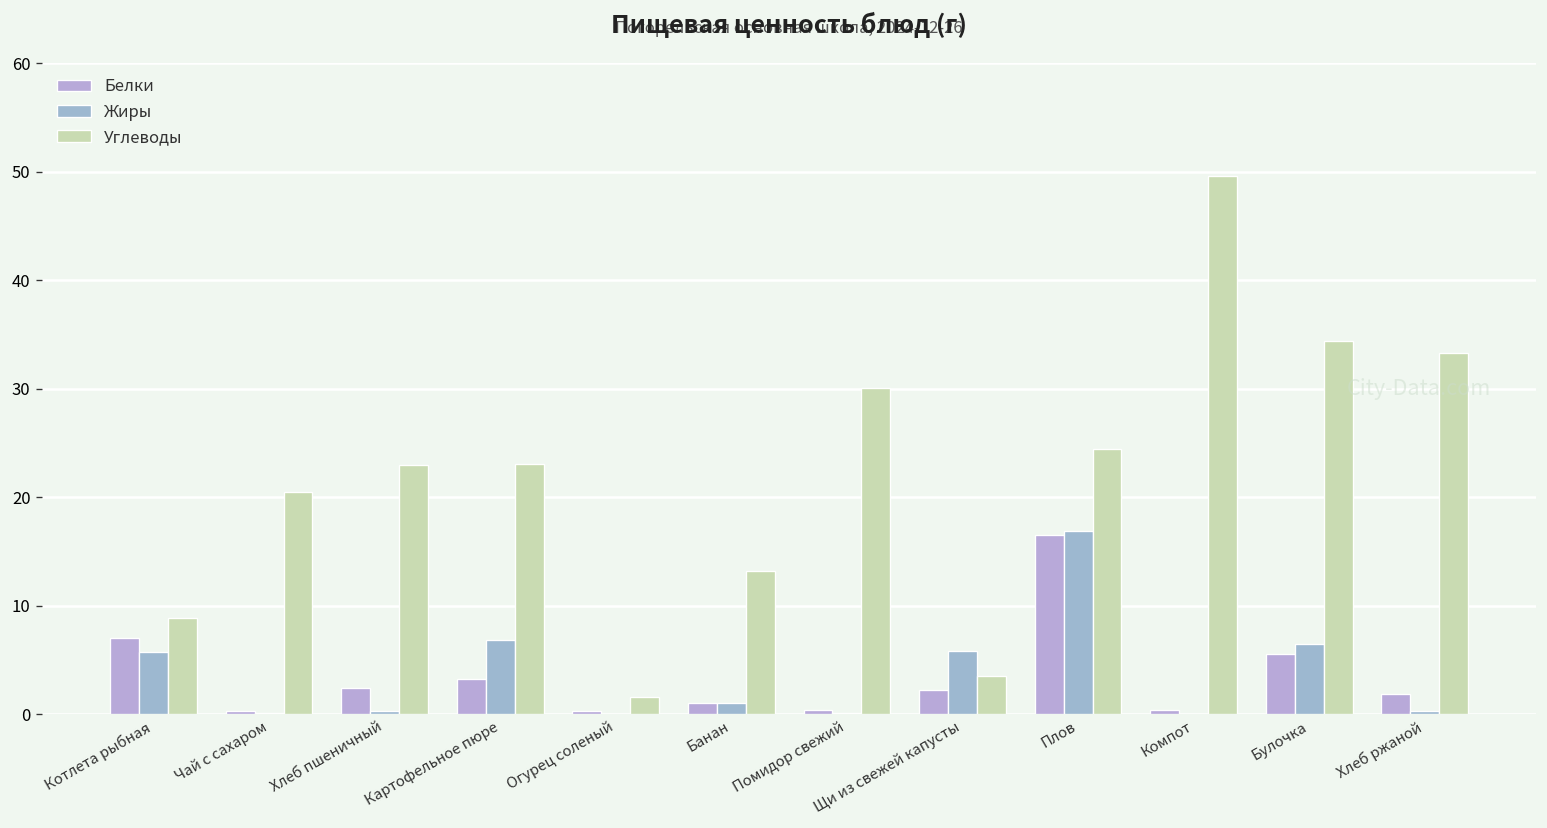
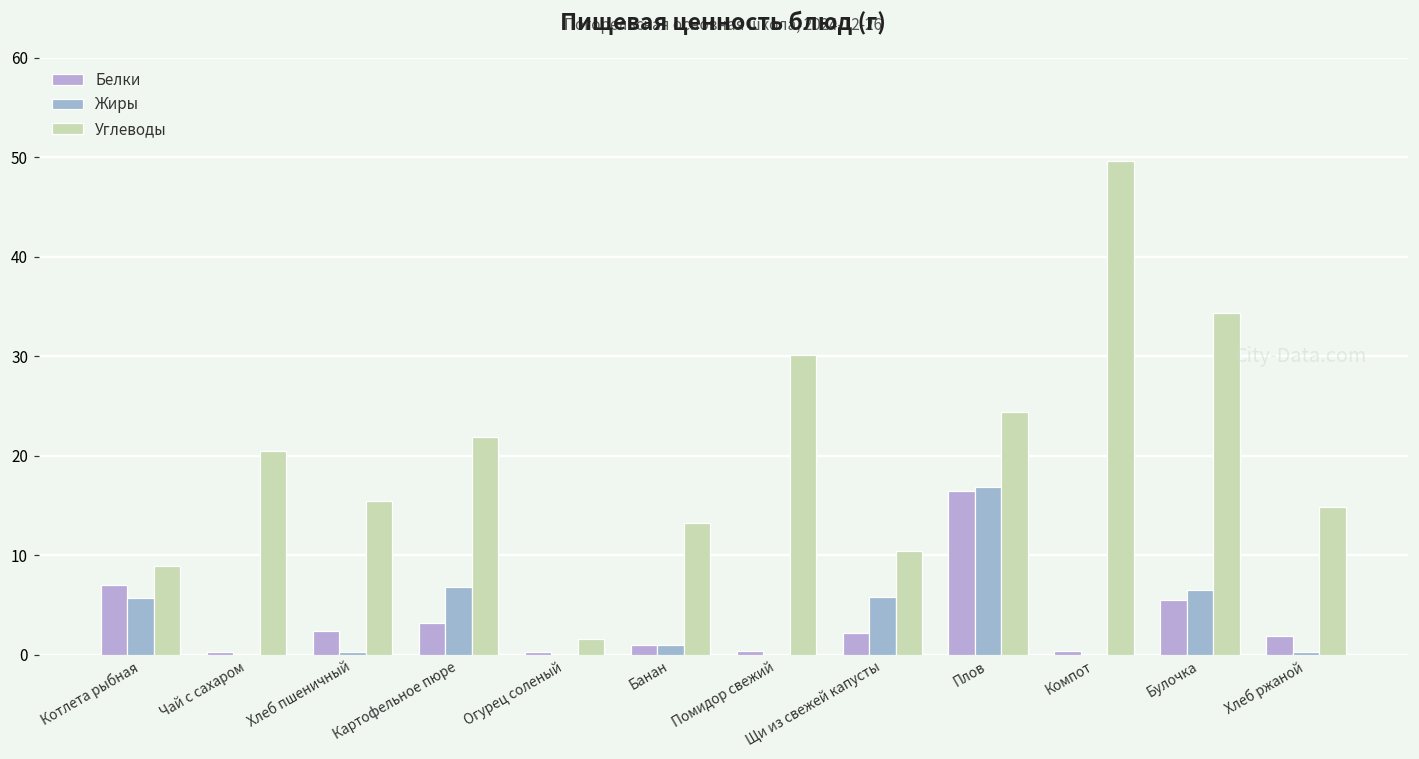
  {
    "Углеводы": {
      "Котлета рыбная": 9,
      "Чай с сахаром": 21,
-     "Хлеб пшеничный": 23,
-     "Картофельное пюре": 23,
+     "Хлеб пшеничный": 16,
+     "Картофельное пюре": 22,
      "Огурец соленый": 2,
      "Банан": 13,
      "Помидор свежий": 30,
-     "Щи из свежей капусты": 4,
+     "Щи из свежей капусты": 10,
      "Плов": 24,
      "Компот": 50,
      "Булочка": 34,
-     "Хлеб ржаной": 33
+     "Хлеб ржаной": 15
    }
  }
